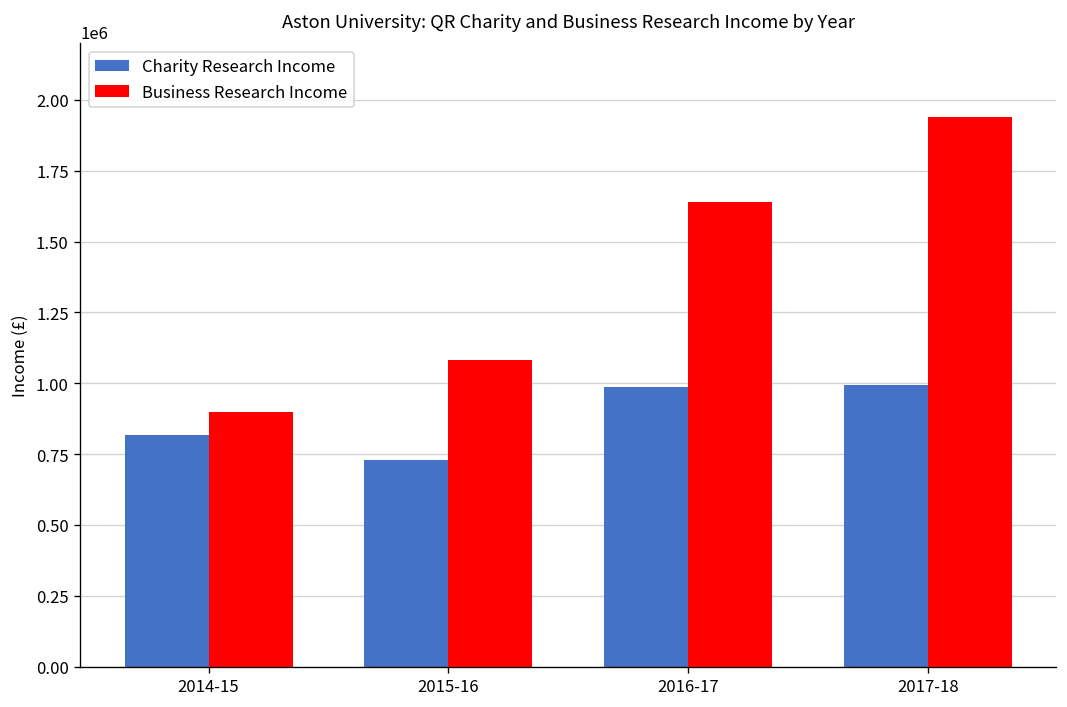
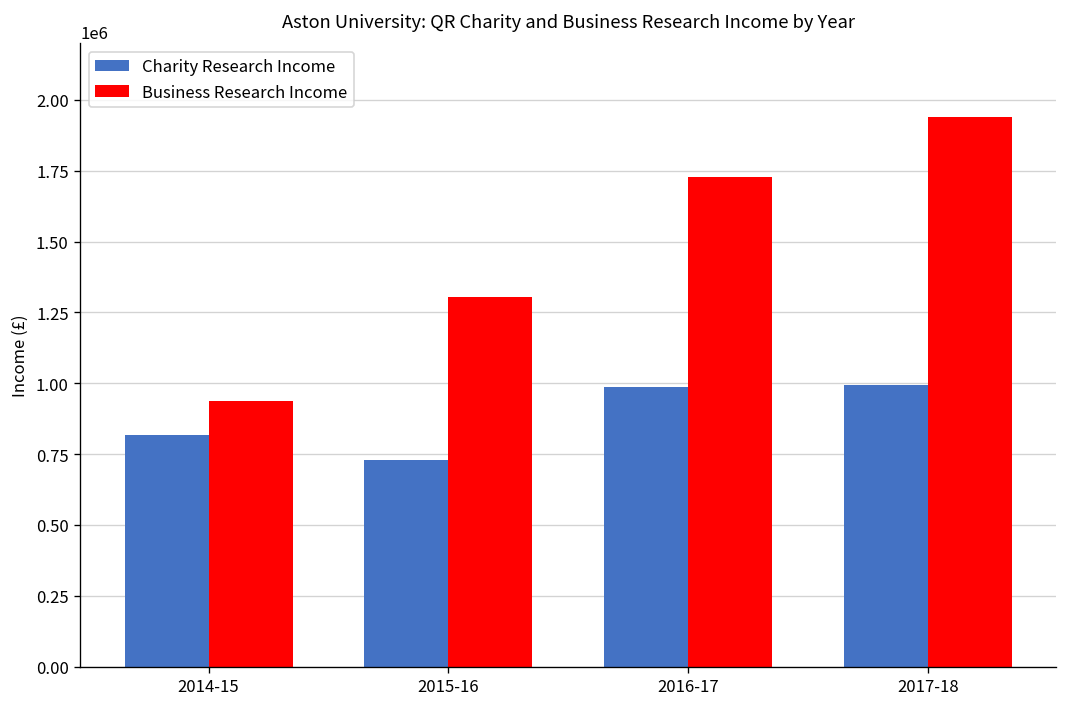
  {
    "Charity Research Income": {
      "2014-15": 820000,
      "2015-16": 730000,
      "2016-17": 990000,
      "2017-18": 1000000
    },
    "Business Research Income": {
-     "2014-15": 900000,
-     "2015-16": 1080000,
-     "2016-17": 1640000,
+     "2014-15": 940000,
+     "2015-16": 1300000,
+     "2016-17": 1730000,
      "2017-18": 1940000
    }
  }
